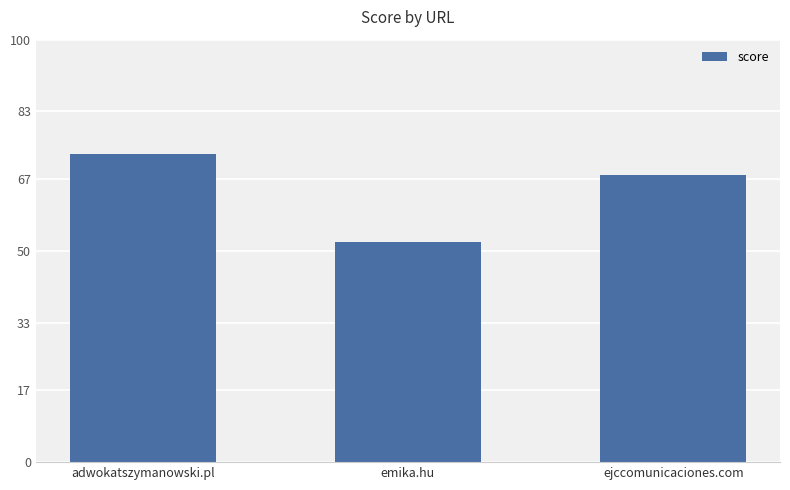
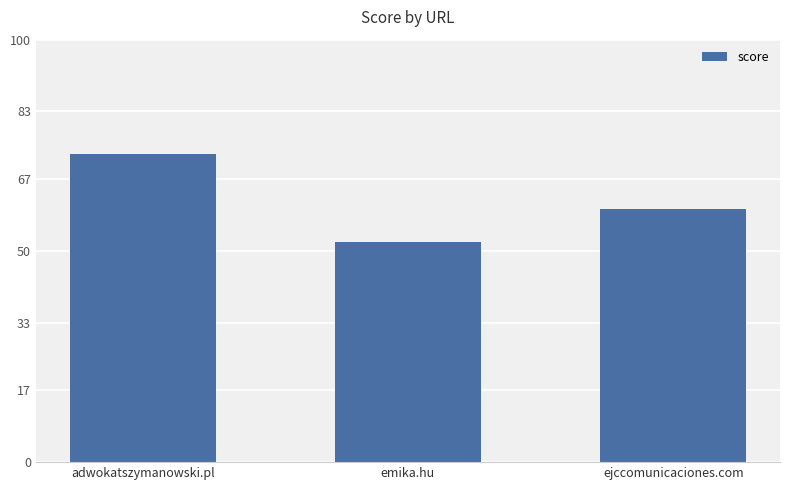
  {
    "adwokatszymanowski.pl": 73,
    "emika.hu": 52,
-   "ejccomunicaciones.com": 68
+   "ejccomunicaciones.com": 60
  }
